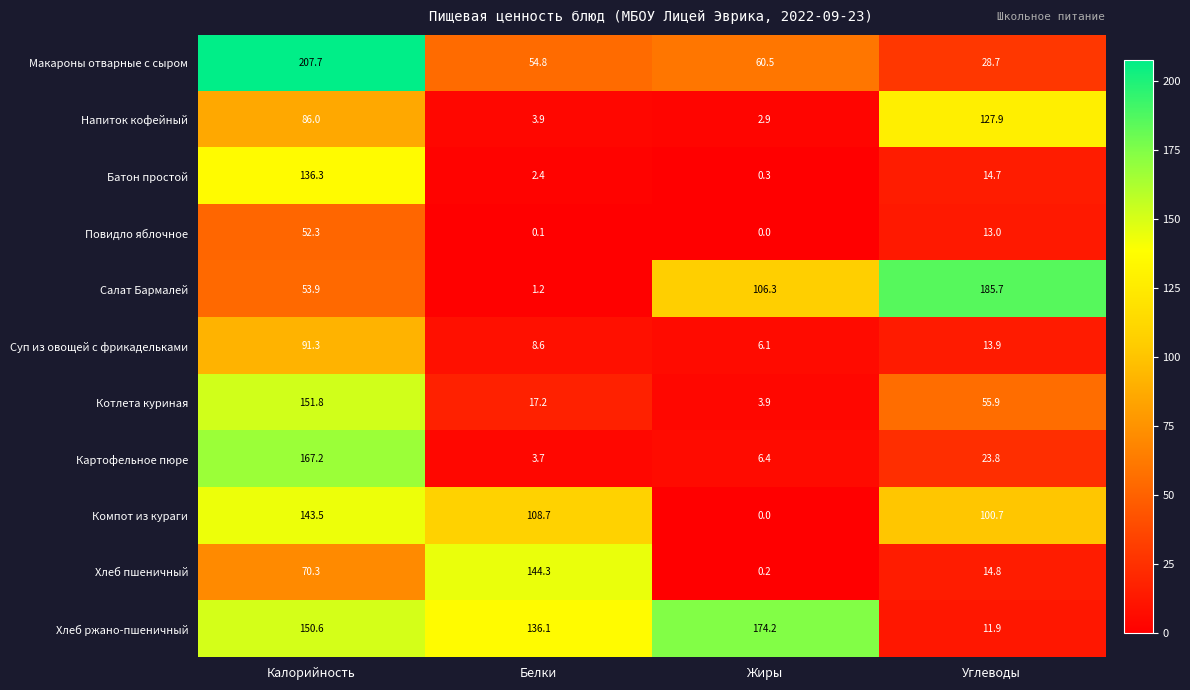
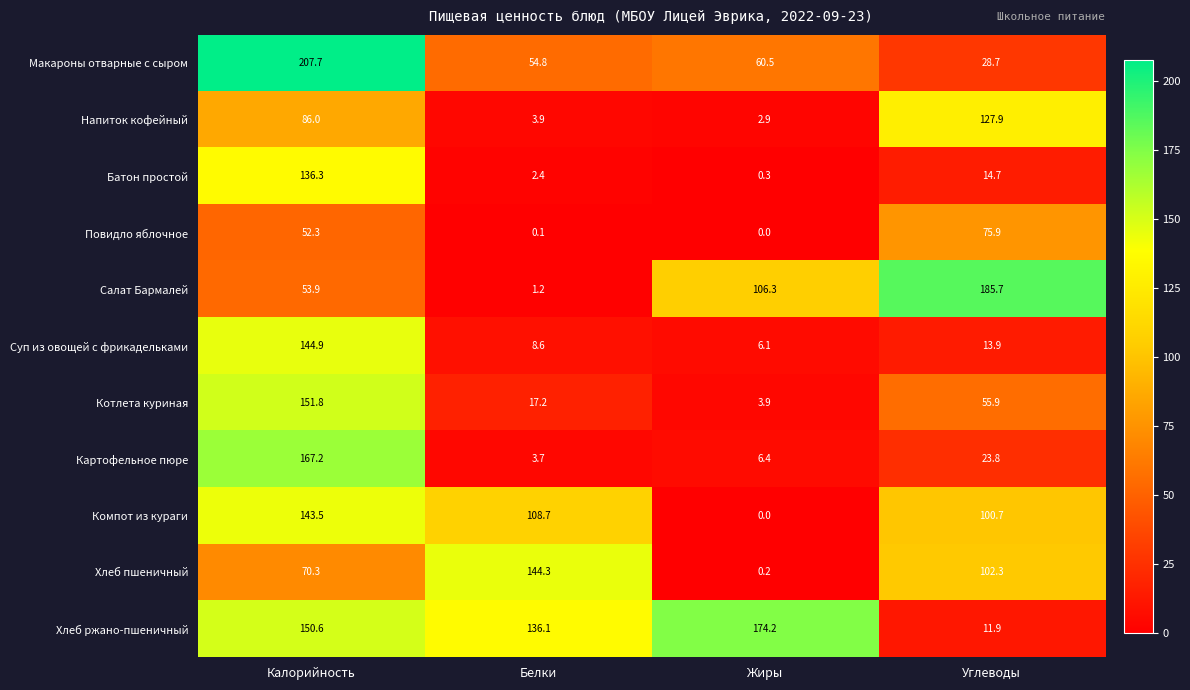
  {
    "Макароны отварные с сыром": {
      "Калорийность": 207.7,
      "Белки": 54.8,
      "Жиры": 60.5,
      "Углеводы": 28.7
    },
    "Напиток кофейный": {
      "Калорийность": 86.0,
      "Белки": 3.9,
      "Жиры": 2.9,
      "Углеводы": 127.9
    },
    "Батон простой": {
      "Калорийность": 136.3,
      "Белки": 2.4,
      "Жиры": 0.3,
      "Углеводы": 14.7
    },
    "Повидло яблочное": {
      "Калорийность": 52.3,
      "Белки": 0.1,
      "Жиры": 0.0,
-     "Углеводы": 13.0
+     "Углеводы": 75.9
    },
    "Салат Бармалей": {
      "Калорийность": 53.9,
      "Белки": 1.2,
      "Жиры": 106.3,
      "Углеводы": 185.7
    },
    "Суп из овощей с фрикадельками": {
-     "Калорийность": 91.3,
+     "Калорийность": 144.9,
      "Белки": 8.6,
      "Жиры": 6.1,
      "Углеводы": 13.9
    },
    "Котлета куриная": {
      "Калорийность": 151.8,
      "Белки": 17.2,
      "Жиры": 3.9,
      "Углеводы": 55.9
    },
    "Картофельное пюре": {
      "Калорийность": 167.2,
      "Белки": 3.7,
      "Жиры": 6.4,
      "Углеводы": 23.8
    },
    "Компот из кураги": {
      "Калорийность": 143.5,
      "Белки": 108.7,
      "Жиры": 0.0,
      "Углеводы": 100.7
    },
    "Хлеб пшеничный": {
      "Калорийность": 70.3,
      "Белки": 144.3,
      "Жиры": 0.2,
-     "Углеводы": 14.8
+     "Углеводы": 102.3
    },
    "Хлеб ржано-пшеничный": {
      "Калорийность": 150.6,
      "Белки": 136.1,
      "Жиры": 174.2,
      "Углеводы": 11.9
    }
  }
